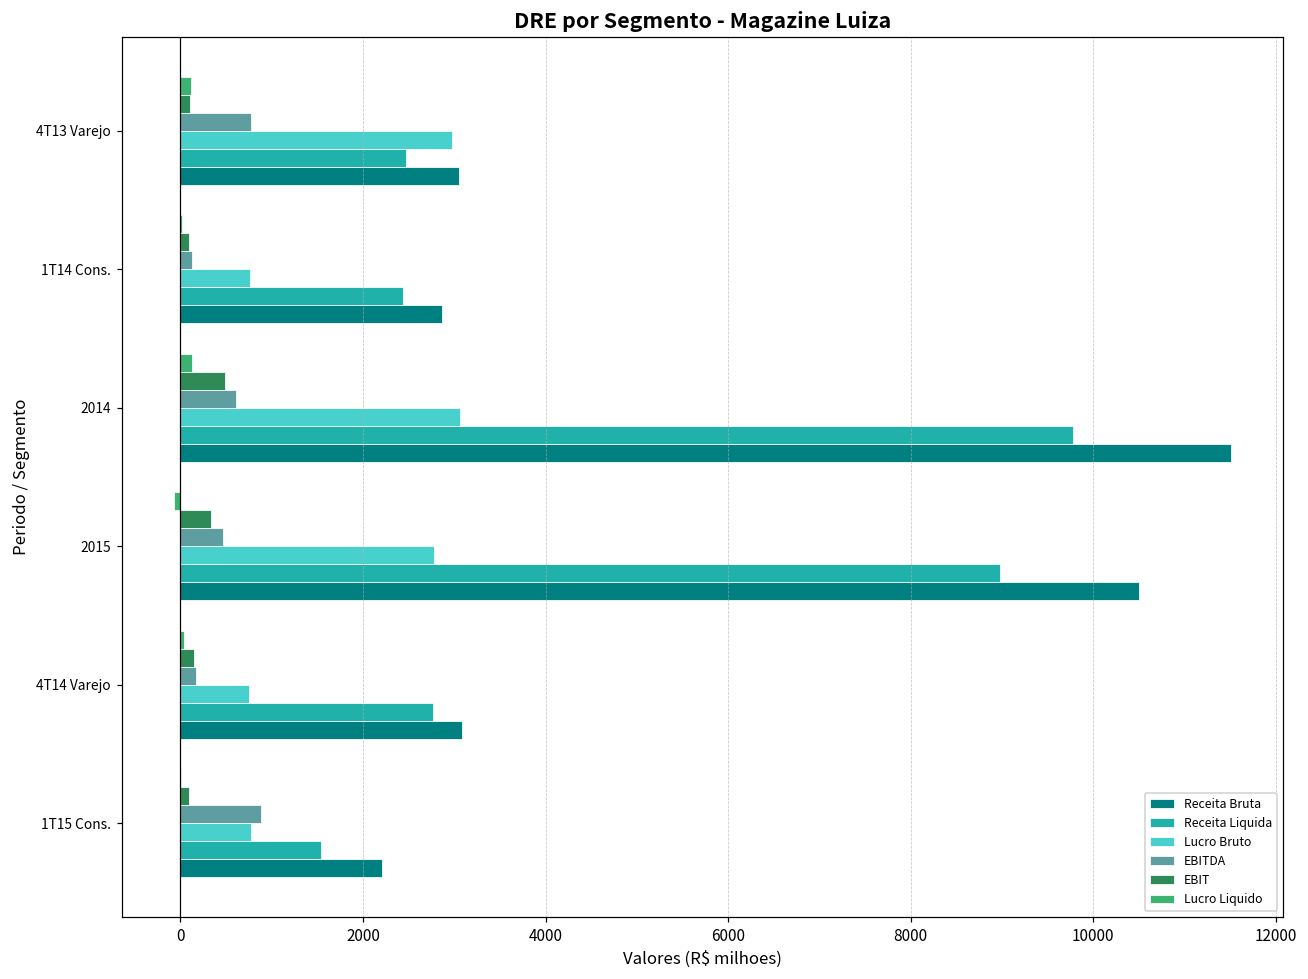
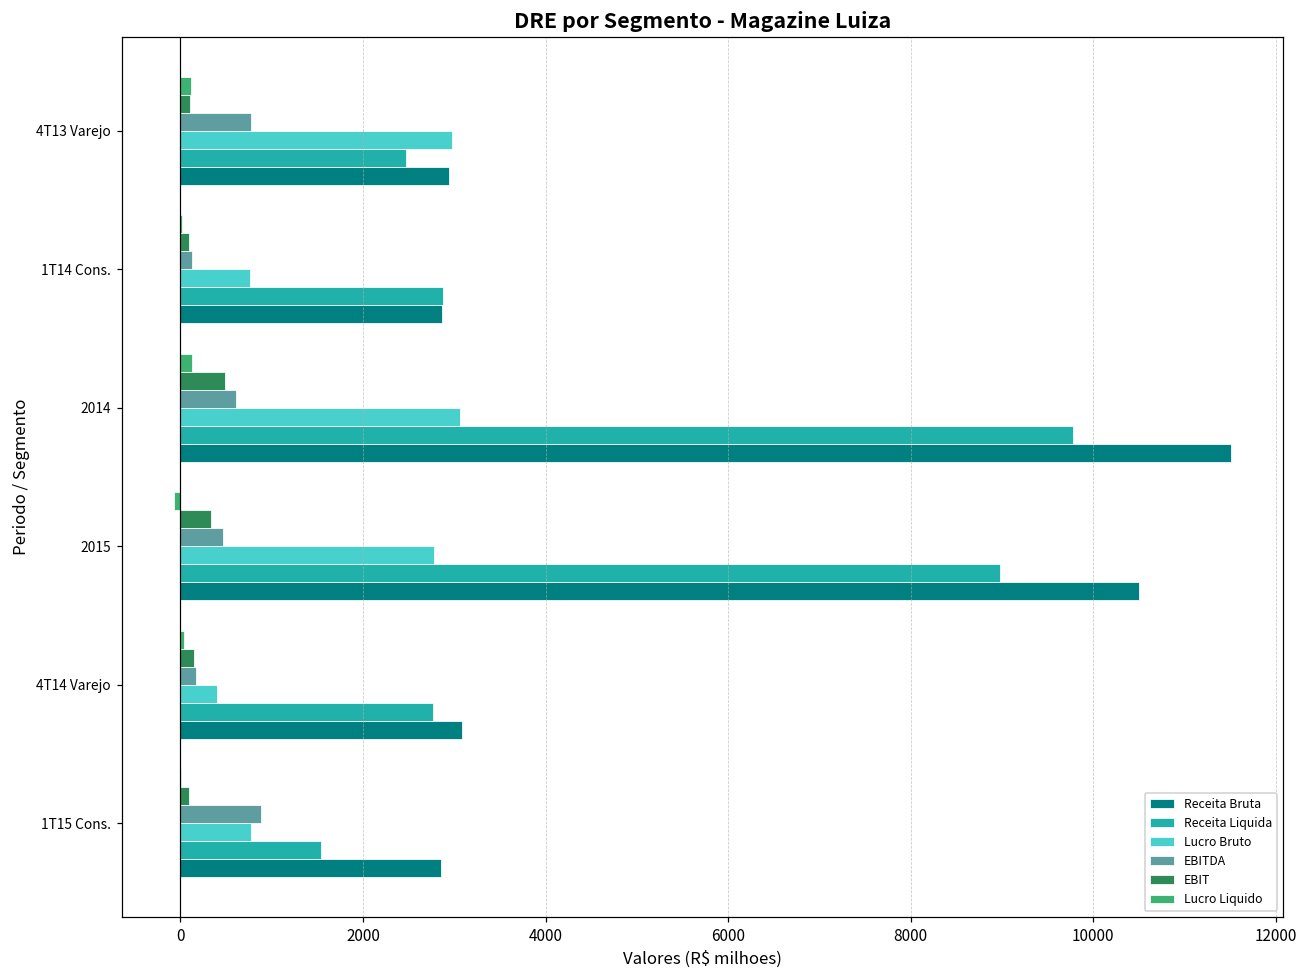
  {
    "Receita Bruta": {
-     "4T13 Varejo": 3100,
+     "4T13 Varejo": 2900,
      "1T14 Cons.": 2900,
      "2014": 11500,
      "2015": 10500,
      "4T14 Varejo": 3100,
-     "1T15 Cons.": 2200
+     "1T15 Cons.": 2900
    },
    "Receita Liquida": {
      "4T13 Varejo": 2500,
-     "1T14 Cons.": 2400,
+     "1T14 Cons.": 2900,
      "2014": 9800,
      "2015": 9000,
      "4T14 Varejo": 2800,
      "1T15 Cons.": 1500
    },
    "Lucro Bruto": {
      "4T13 Varejo": 3000,
      "1T14 Cons.": 800,
      "2014": 3100,
      "2015": 2800,
-     "4T14 Varejo": 800,
+     "4T14 Varejo": 400,
      "1T15 Cons.": 800
    },
    "EBITDA": {
      "4T13 Varejo": 800,
      "1T14 Cons.": 100,
      "2014": 600,
      "2015": 500,
      "4T14 Varejo": 200,
      "1T15 Cons.": 900
    }
  }
